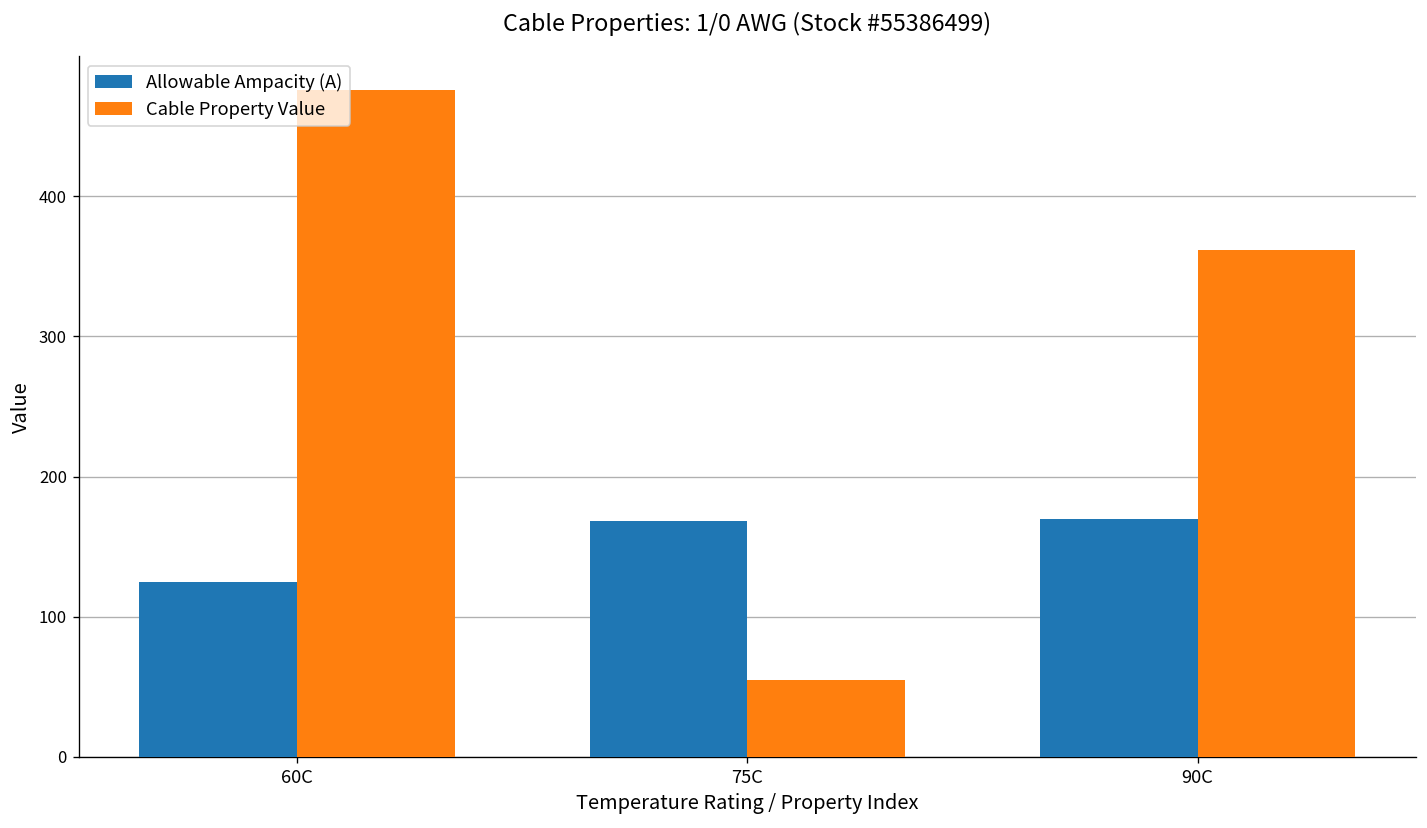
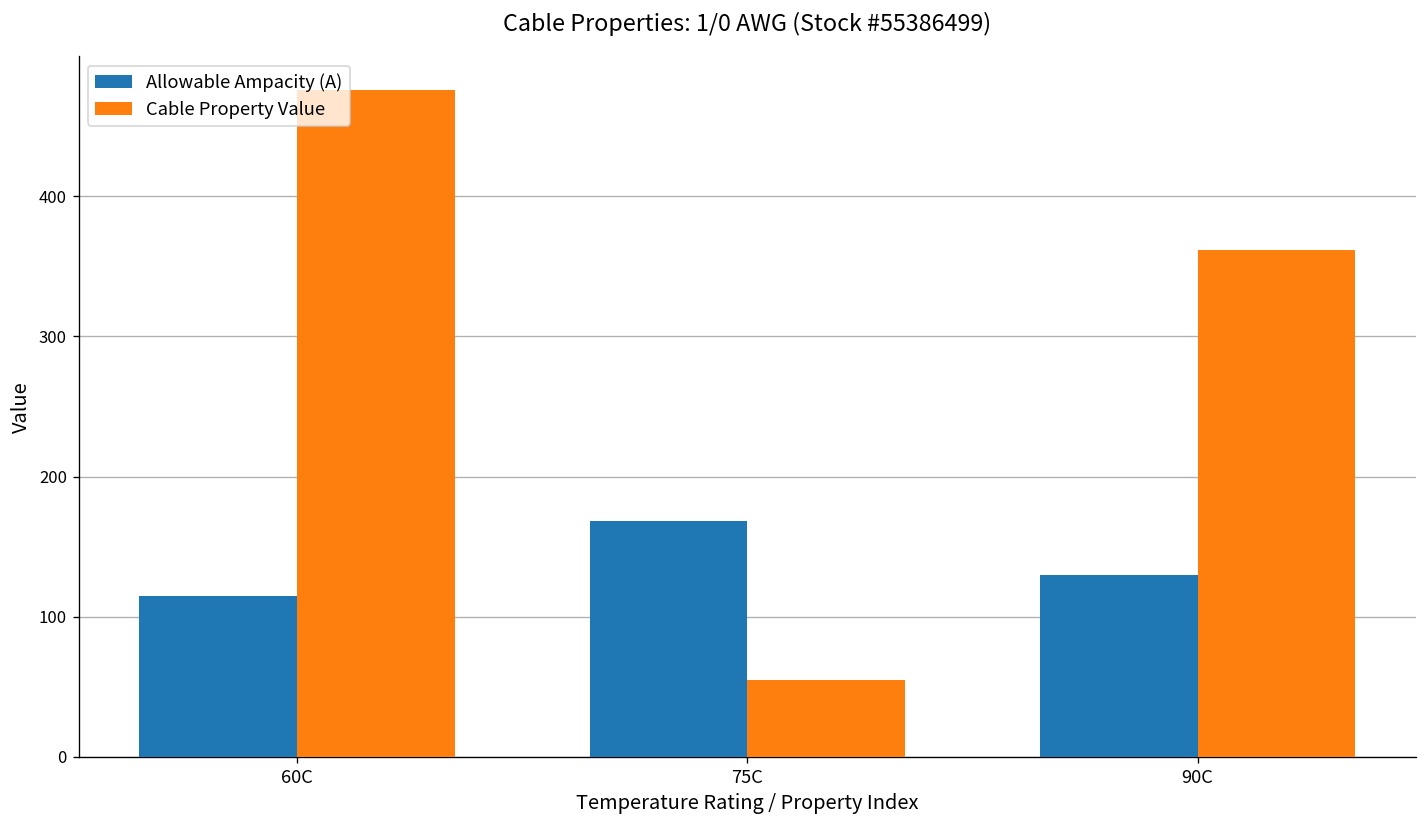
  {
    "Allowable Ampacity (A)": {
-     "60C": 125,
+     "60C": 115,
      "75C": 168,
-     "90C": 170
+     "90C": 130
    },
    "Cable Property Value": {
      "60C": 476,
      "75C": 55,
      "90C": 362
    }
  }
